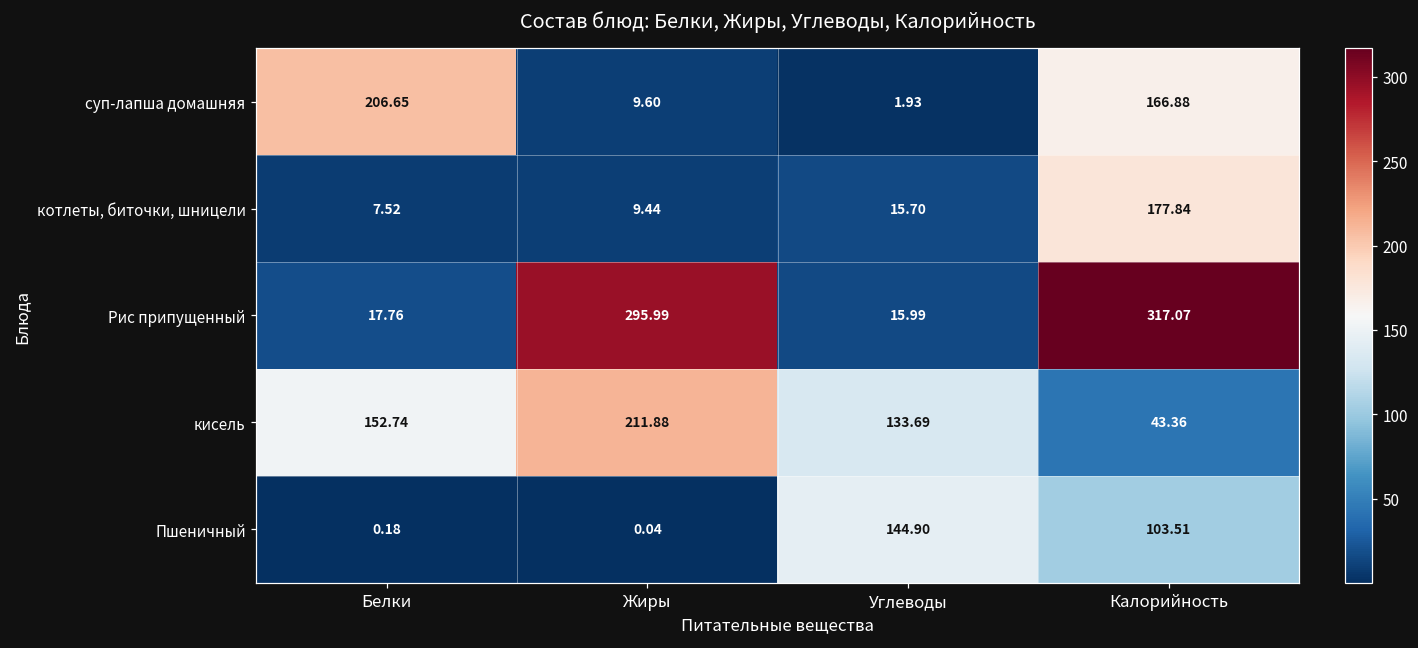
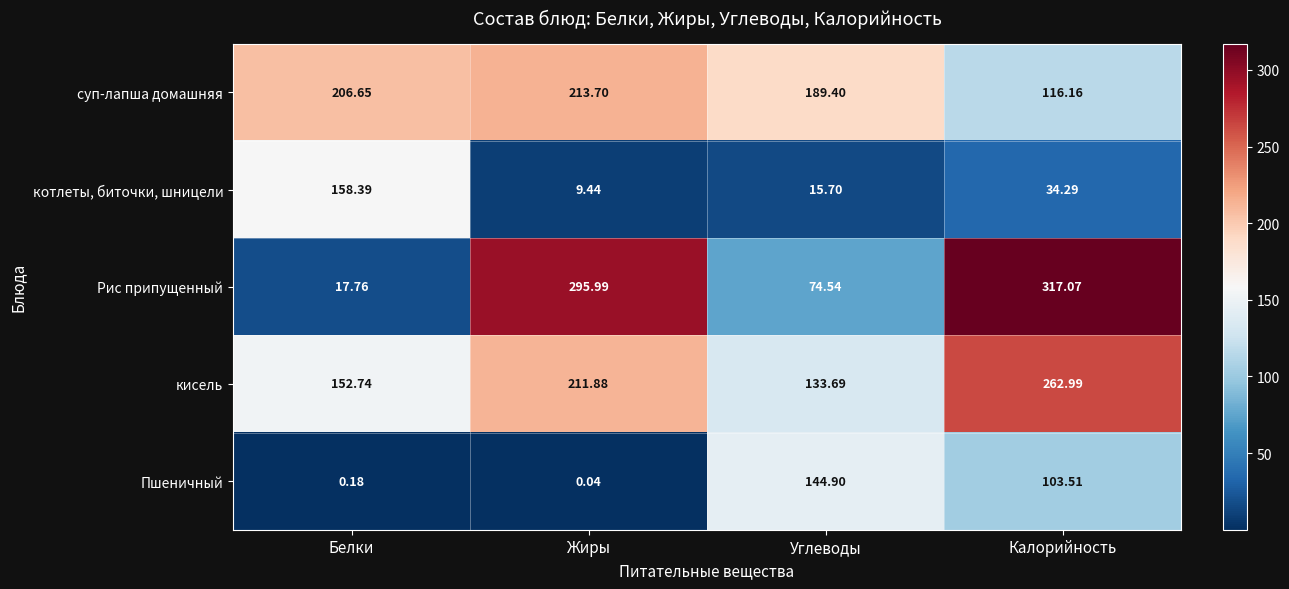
  {
    "суп-лапша домашняя": {
      "Белки": 206.65,
-     "Жиры": 9.60,
-     "Углеводы": 1.93,
-     "Калорийность": 166.88
+     "Жиры": 213.70,
+     "Углеводы": 189.40,
+     "Калорийность": 116.16
    },
    "котлеты, биточки, шницели": {
-     "Белки": 7.52,
+     "Белки": 158.39,
      "Жиры": 9.44,
      "Углеводы": 15.70,
-     "Калорийность": 177.84
+     "Калорийность": 34.29
    },
    "Рис припущенный": {
      "Белки": 17.76,
      "Жиры": 295.99,
-     "Углеводы": 15.99,
+     "Углеводы": 74.54,
      "Калорийность": 317.07
    },
    "кисель": {
      "Белки": 152.74,
      "Жиры": 211.88,
      "Углеводы": 133.69,
-     "Калорийность": 43.36
+     "Калорийность": 262.99
    },
    "Пшеничный": {
      "Белки": 0.18,
      "Жиры": 0.04,
      "Углеводы": 144.90,
      "Калорийность": 103.51
    }
  }
